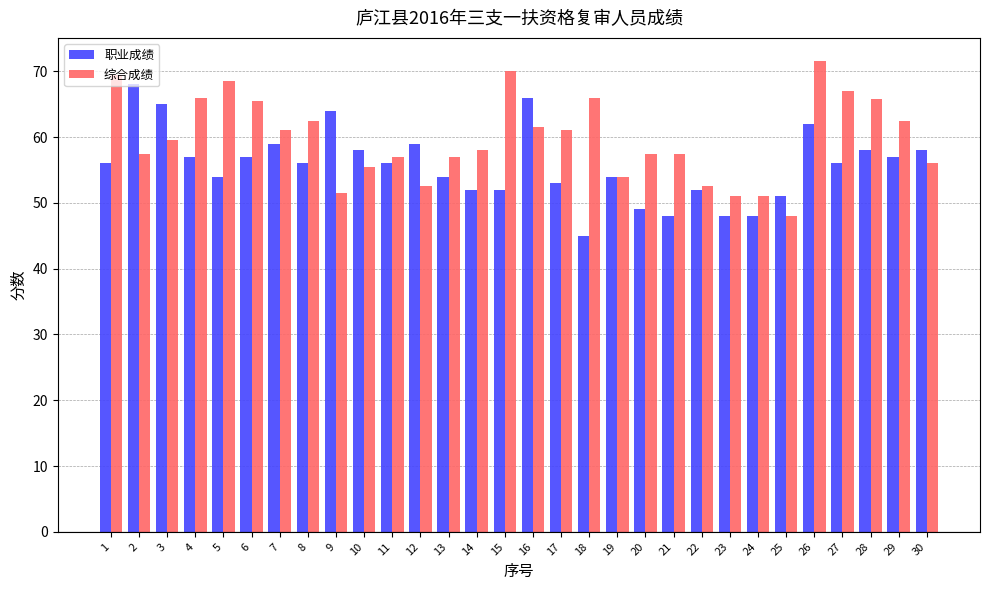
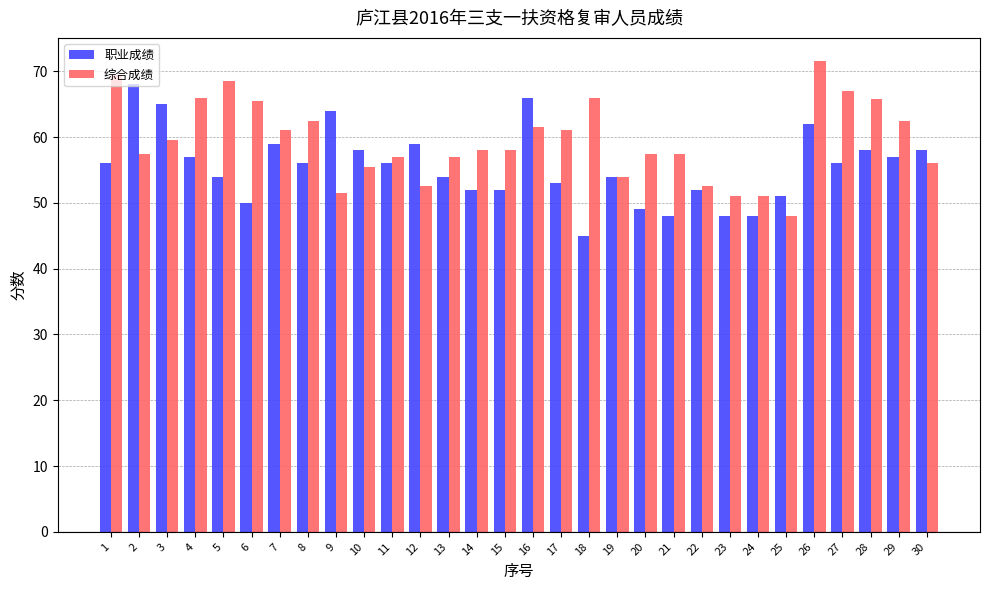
  {
    "职业成绩": {
      "1": 56,
      "3": 65,
      "4": 57,
      "5": 54,
-     "6": 57,
+     "6": 50,
      "7": 59,
      "8": 56,
      "9": 64,
      "10": 58,
      "11": 56,
      "12": 59,
      "13": 54,
      "14": 52,
      "15": 52,
      "16": 66,
      "17": 53,
      "18": 45,
      "19": 54,
      "20": 49,
      "21": 48,
      "22": 52,
      "23": 48,
      "24": 48,
      "25": 51,
      "26": 62,
      "27": 56,
      "28": 58,
      "29": 57,
      "30": 58
    },
    "综合成绩": {
      "2": 58,
      "3": 60,
      "4": 66,
      "5": 69,
      "6": 66,
      "7": 61,
      "8": 63,
      "9": 52,
      "10": 56,
      "11": 57,
      "12": 53,
      "13": 57,
      "14": 58,
-     "15": 70,
+     "15": 58,
      "16": 62,
      "17": 61,
      "18": 66,
      "19": 54,
      "20": 58,
      "21": 58,
      "22": 53,
      "23": 51,
      "24": 51,
      "25": 48,
      "26": 72,
      "27": 67,
      "28": 66,
      "29": 63,
      "30": 56
    }
  }
